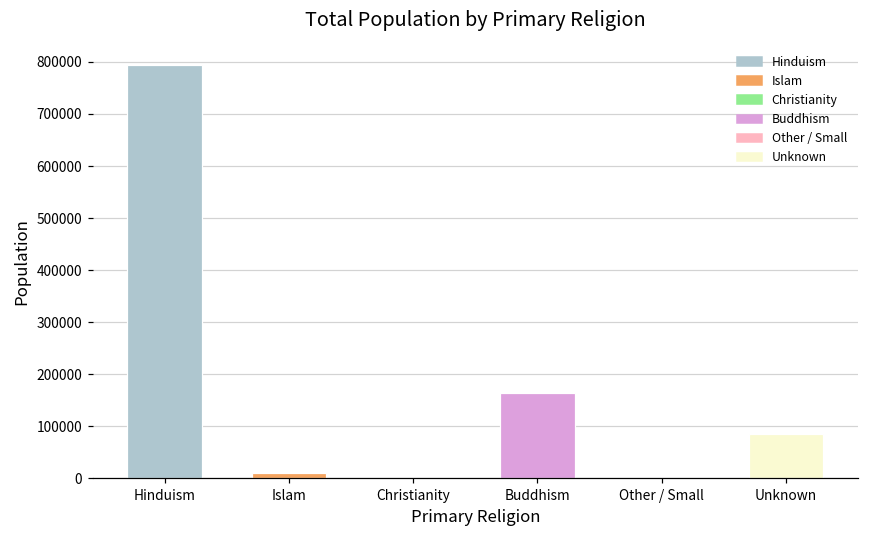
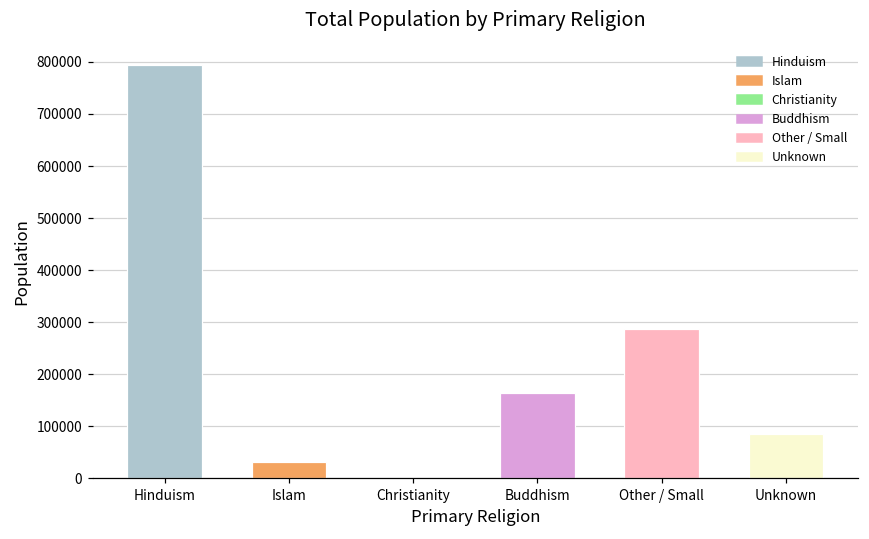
  {
    "Hinduism": 790000,
-   "Islam": 10000,
+   "Islam": 30000,
    "Buddhism": 160000,
-   "Other / Small": 0,
+   "Other / Small": 290000,
    "Unknown": 90000
  }
